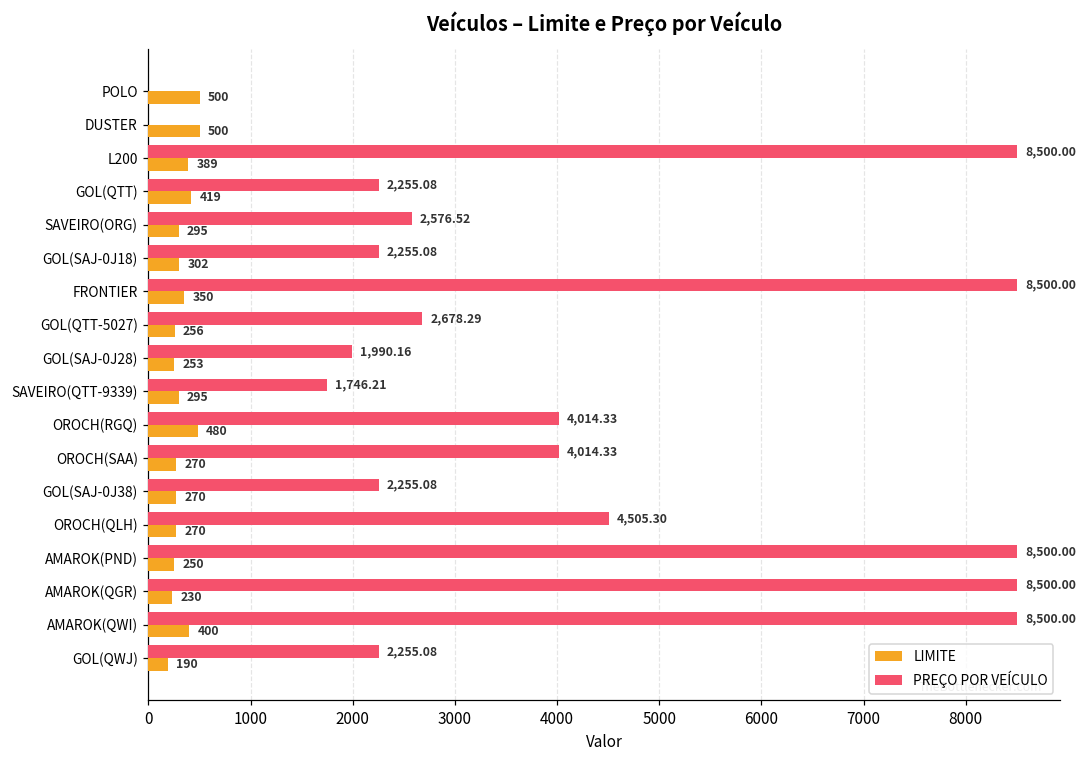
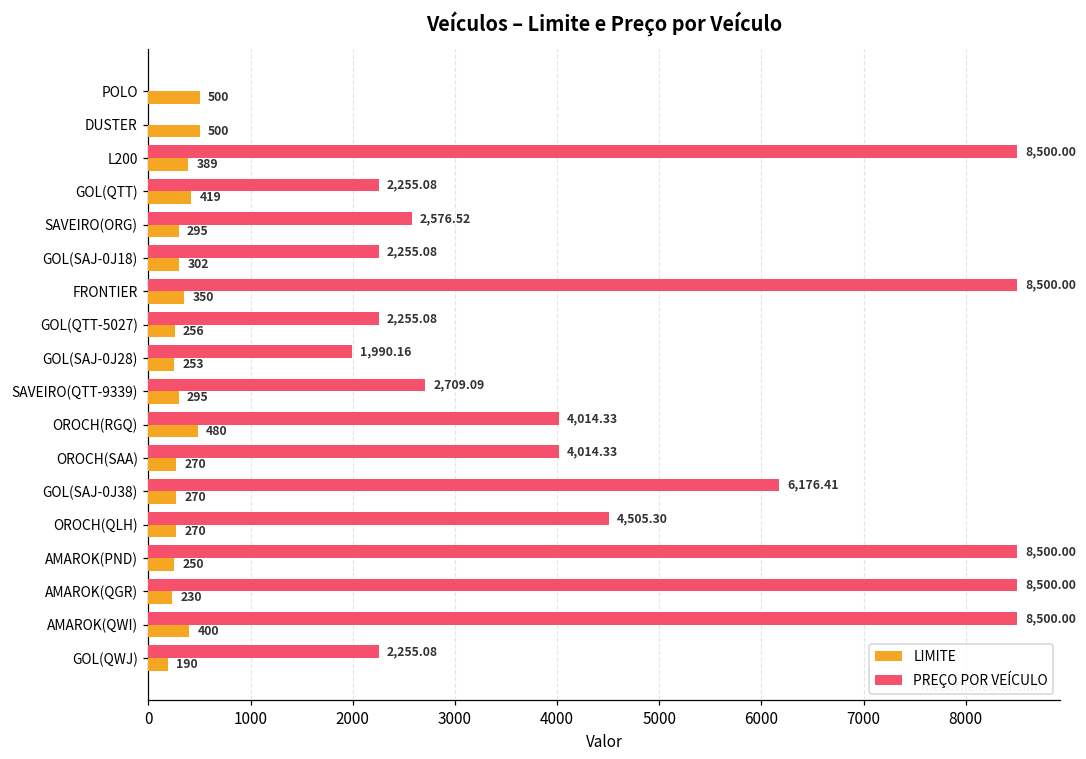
  {
    "LIMITE": {
      "POLO": "500",
      "DUSTER": "500",
      "L200": "389",
      "GOL(QTT)": "419",
      "SAVEIRO(ORG)": "295",
      "GOL(SAJ-0J18)": "302",
      "FRONTIER": "350",
      "GOL(QTT-5027)": "256",
      "GOL(SAJ-0J28)": "253",
      "SAVEIRO(QTT-9339)": "295",
      "OROCH(RGQ)": "480",
      "OROCH(SAA)": "270",
      "GOL(SAJ-0J38)": "270",
      "OROCH(QLH)": "270",
      "AMAROK(PND)": "250",
      "AMAROK(QGR)": "230",
      "AMAROK(QWI)": "400",
      "GOL(QWJ)": "190"
    },
    "PREÇO POR VEÍCULO": {
      "L200": "8,500.00",
      "GOL(QTT)": "2,255.08",
      "SAVEIRO(ORG)": "2,576.52",
      "GOL(SAJ-0J18)": "2,255.08",
      "FRONTIER": "8,500.00",
-     "GOL(QTT-5027)": "2,678.29",
+     "GOL(QTT-5027)": "2,255.08",
      "GOL(SAJ-0J28)": "1,990.16",
-     "SAVEIRO(QTT-9339)": "1,746.21",
+     "SAVEIRO(QTT-9339)": "2,709.09",
      "OROCH(RGQ)": "4,014.33",
      "OROCH(SAA)": "4,014.33",
-     "GOL(SAJ-0J38)": "2,255.08",
+     "GOL(SAJ-0J38)": "6,176.41",
      "OROCH(QLH)": "4,505.30",
      "AMAROK(PND)": "8,500.00",
      "AMAROK(QGR)": "8,500.00",
      "AMAROK(QWI)": "8,500.00",
      "GOL(QWJ)": "2,255.08"
    }
  }
